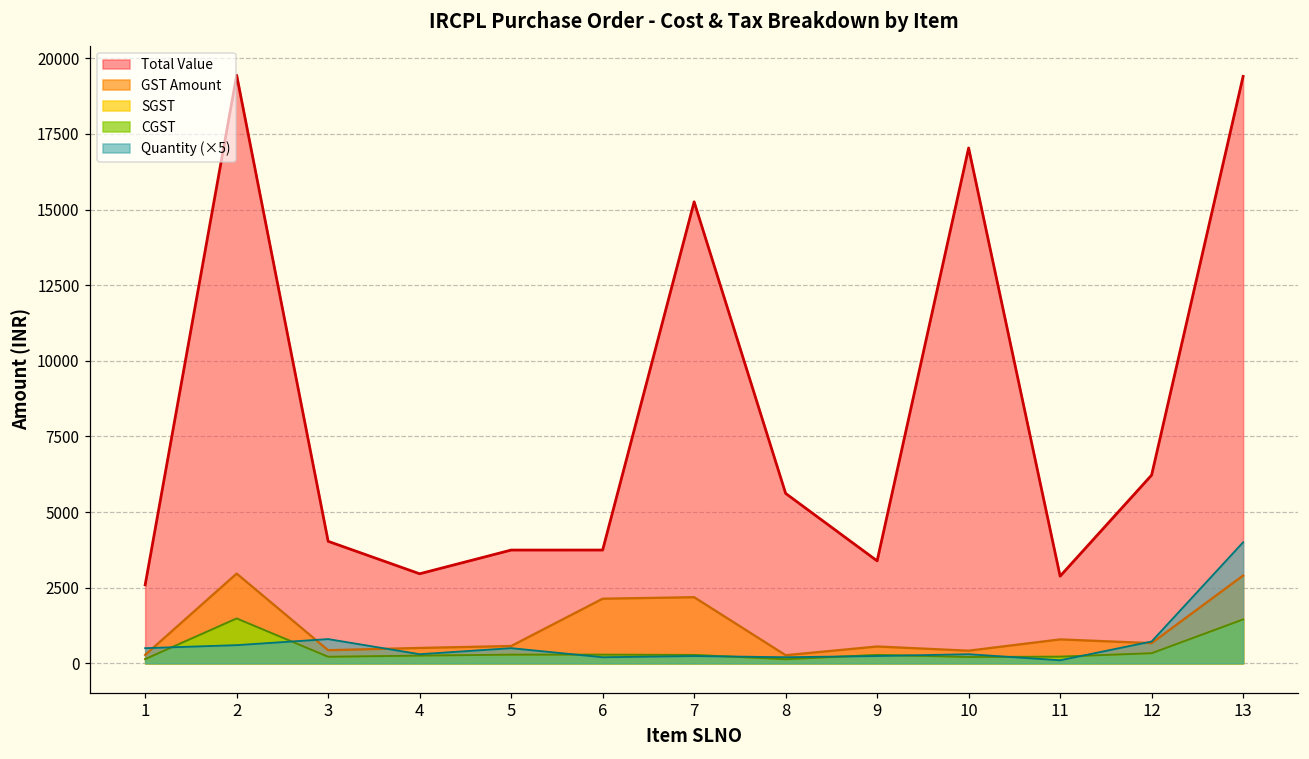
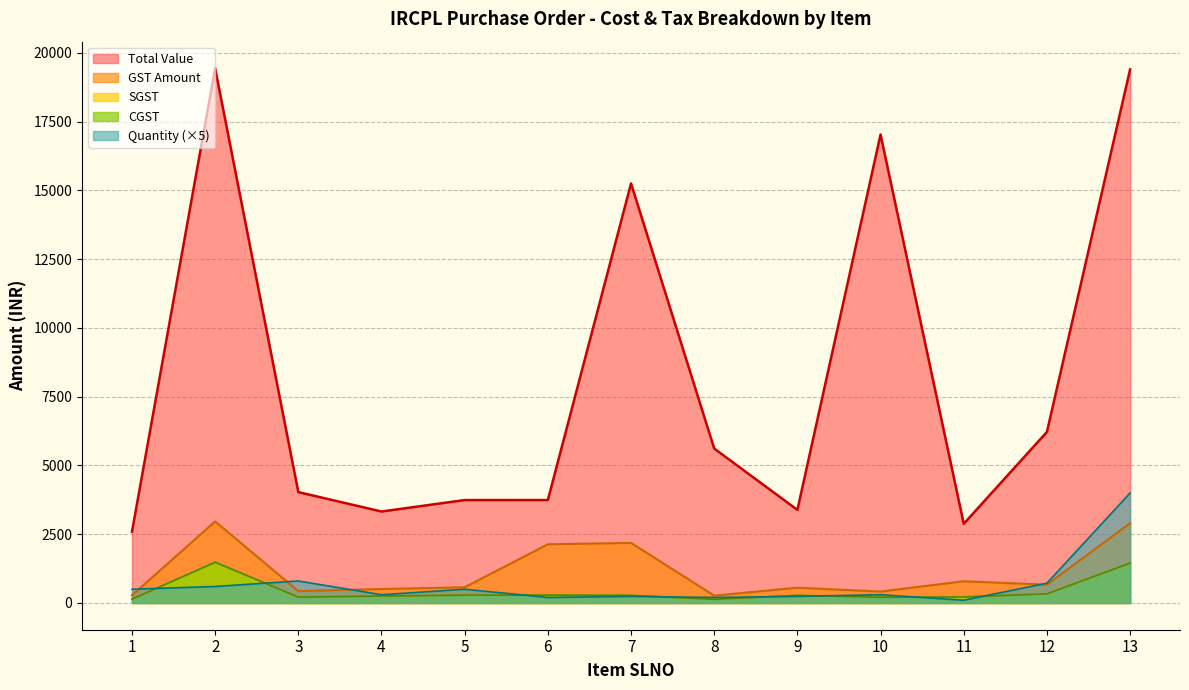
  {
    "Total Value": {
      "1": 2600,
      "2": 19400,
      "3": 4000,
-     "4": 3000,
+     "4": 3300,
      "5": 3700,
      "6": 3700,
      "7": 15300,
      "8": 5600,
      "9": 3400,
      "10": 17000,
      "11": 2900,
      "12": 6200,
      "13": 19400
    },
    "GST Amount": {
      "1": 300,
      "2": 3000,
      "3": 400,
      "4": 500,
      "6": 2100,
      "7": 2200,
      "9": 600,
      "10": 400,
      "11": 800,
      "13": 2900
    },
    "CGST": {
      "1": 100,
      "2": 1500,
      "3": 200,
      "5": 300,
      "10": 200,
      "11": 200,
      "12": 300,
      "13": 1500
    },
    "Quantity (×5)": {
      "1": 500,
      "2": 600,
      "3": 800,
      "10": 300,
      "11": 100,
      "13": 4000
    }
  }
